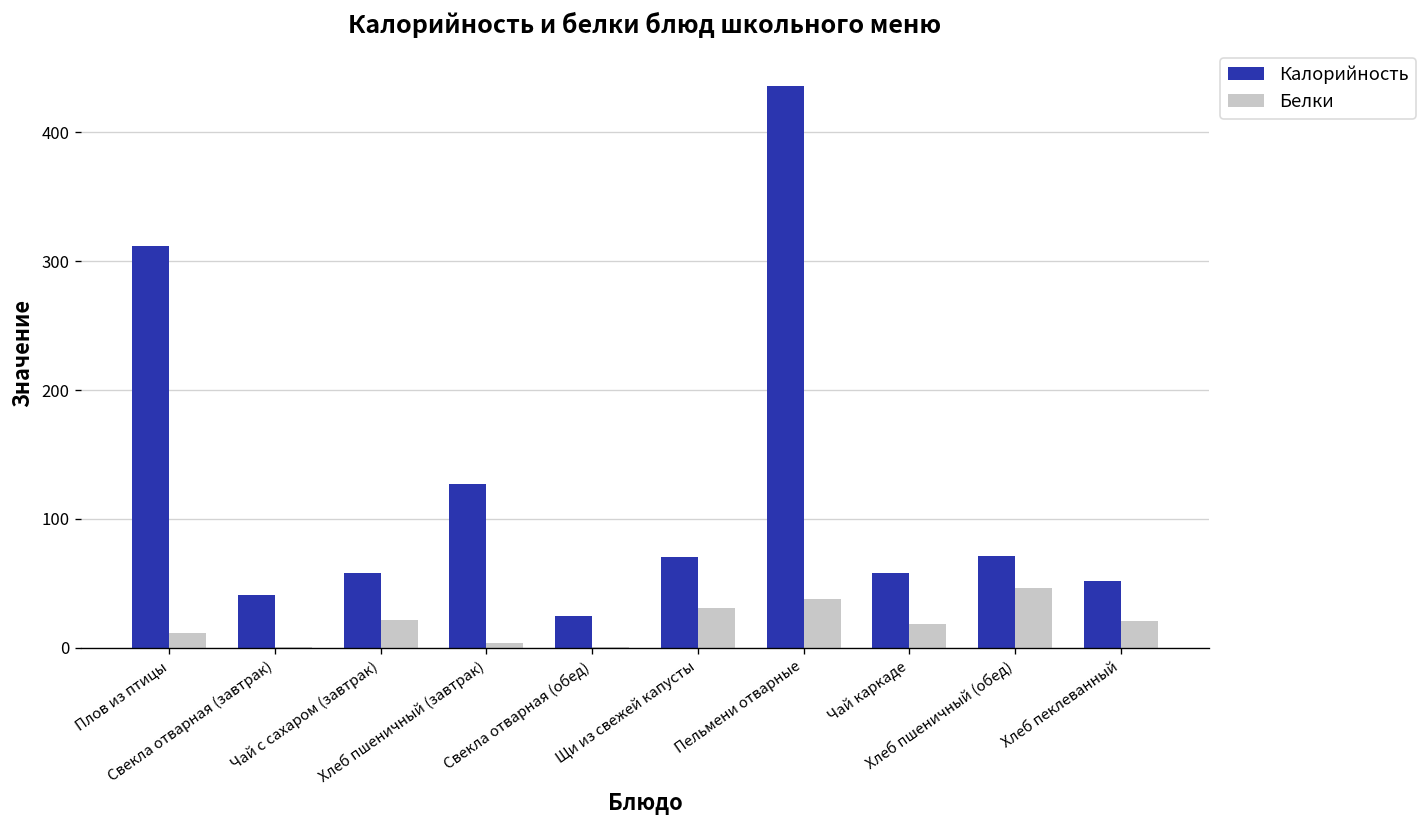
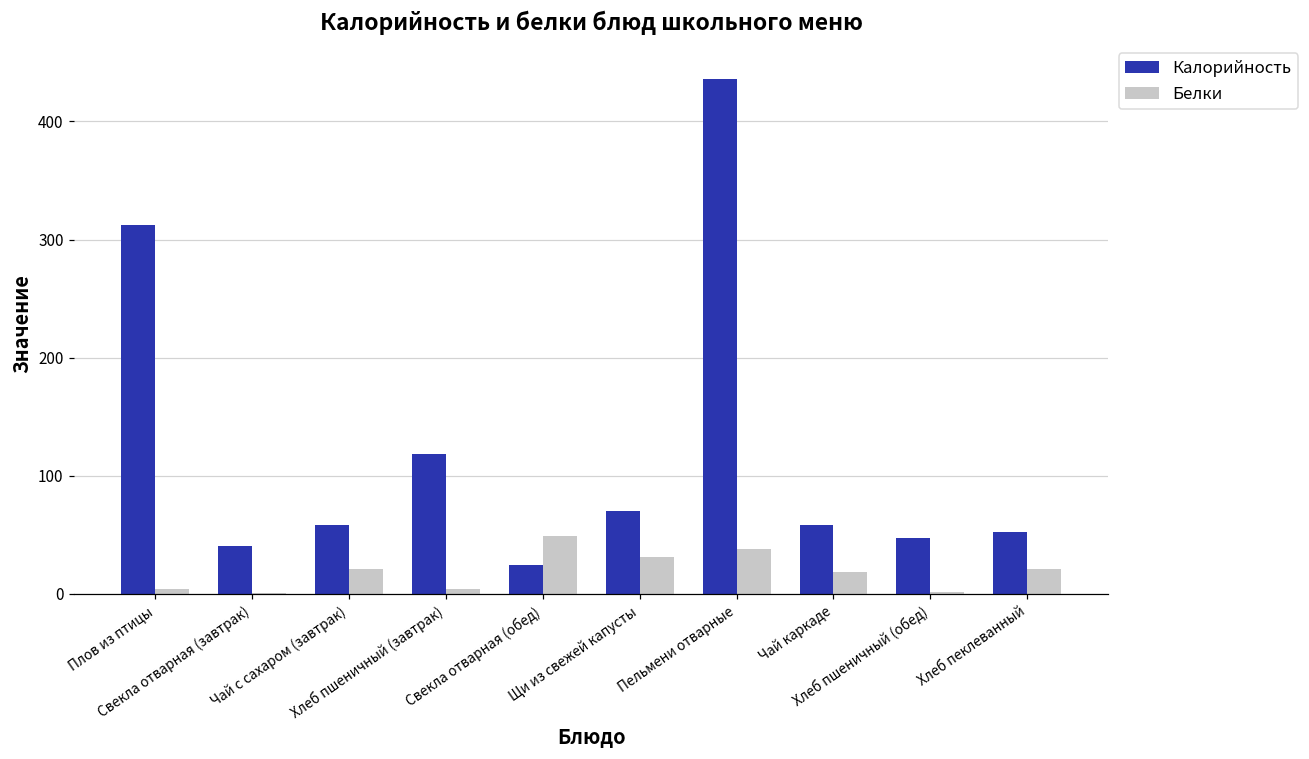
  {
    "Калорийность": {
      "Плов из птицы": 312,
      "Свекла отварная (завтрак)": 41,
      "Чай с сахаром (завтрак)": 58,
-     "Хлеб пшеничный (завтрак)": 127,
+     "Хлеб пшеничный (завтрак)": 118,
      "Свекла отварная (обед)": 24,
      "Щи из свежей капусты": 70,
      "Пельмени отварные": 436,
      "Чай каркаде": 58,
-     "Хлеб пшеничный (обед)": 71,
+     "Хлеб пшеничный (обед)": 47,
      "Хлеб пеклеванный": 52
    },
    "Белки": {
-     "Плов из птицы": 12,
+     "Плов из птицы": 4,
      "Чай с сахаром (завтрак)": 21,
      "Хлеб пшеничный (завтрак)": 4,
-     "Свекла отварная (обед)": 1,
+     "Свекла отварная (обед)": 49,
      "Щи из свежей капусты": 31,
      "Пельмени отварные": 38,
      "Чай каркаде": 19,
-     "Хлеб пшеничный (обед)": 46,
+     "Хлеб пшеничный (обед)": 2,
      "Хлеб пеклеванный": 21
    }
  }
